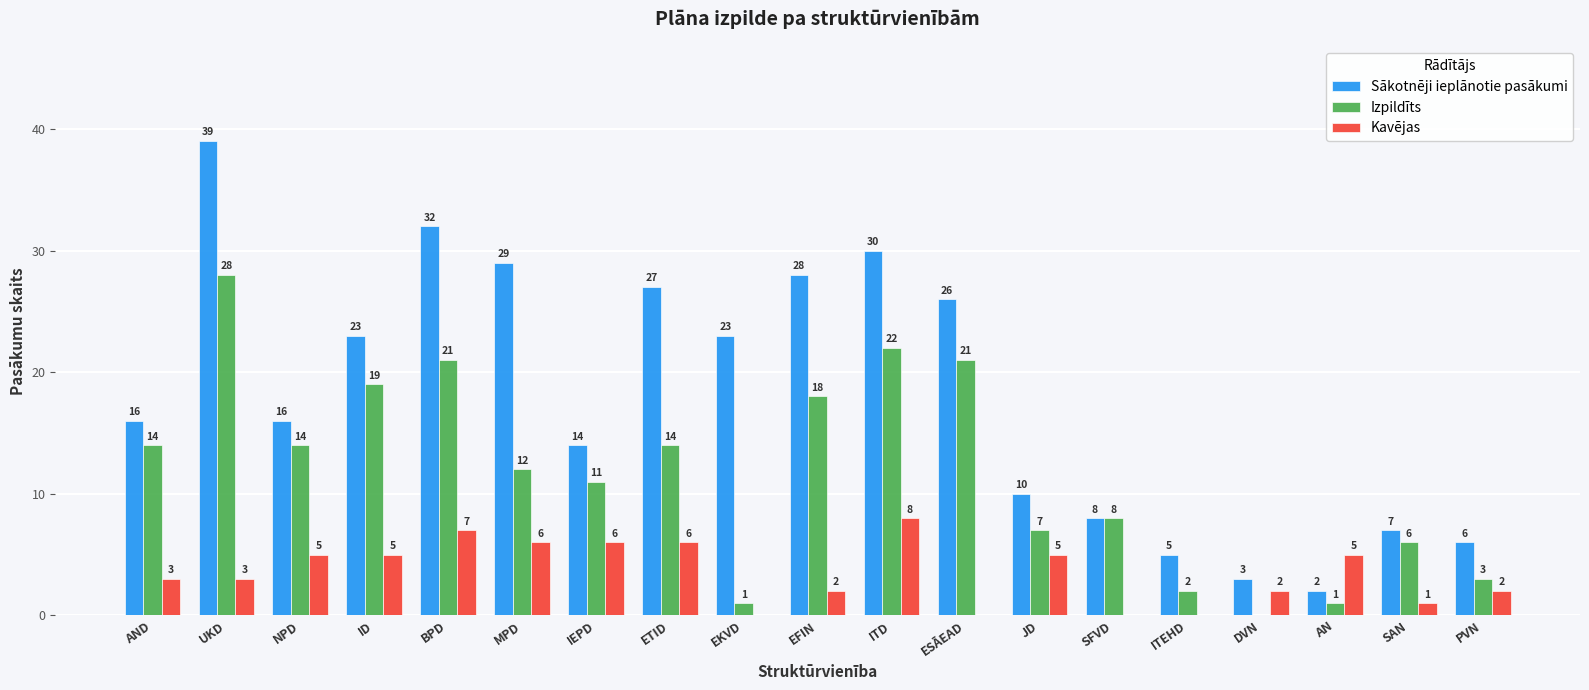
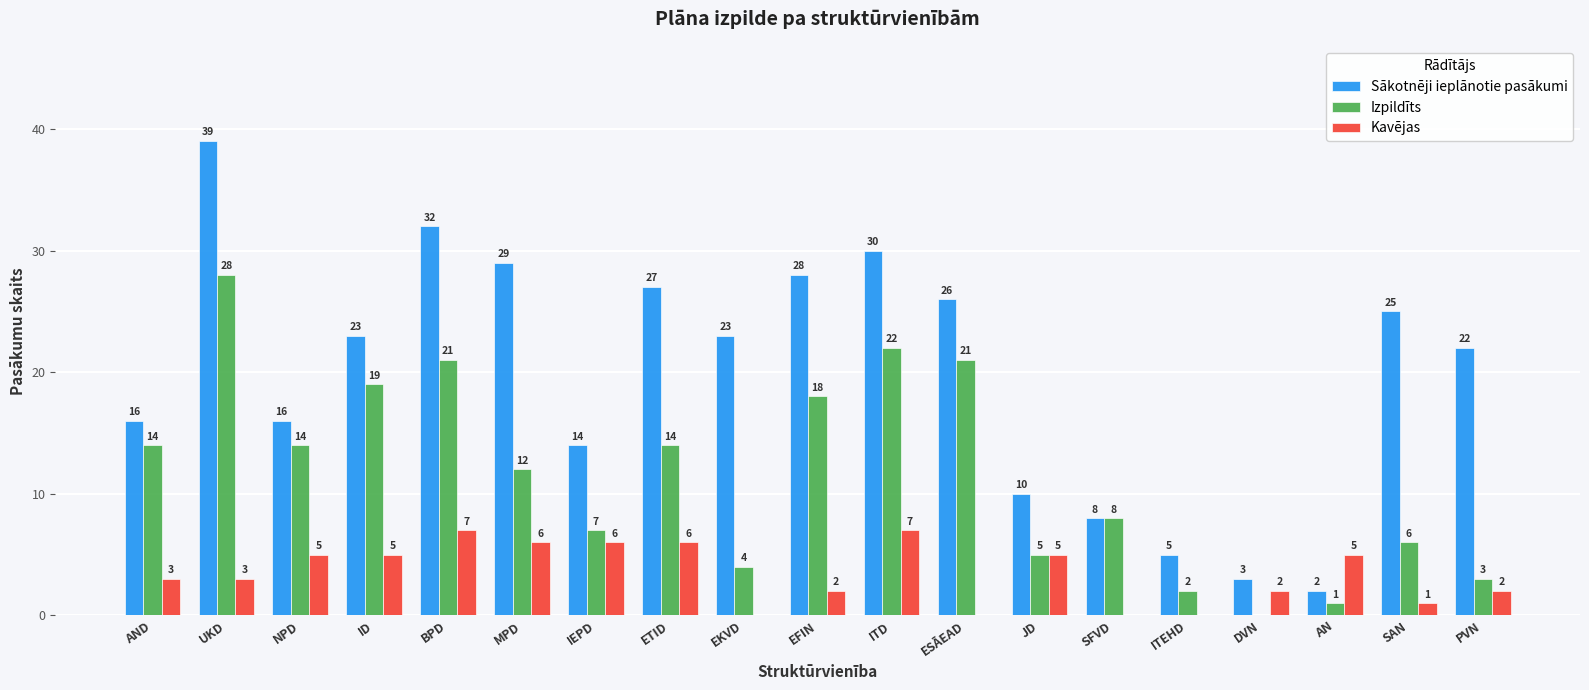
  {
    "Sākotnēji ieplānotie pasākumi": {
      "AND": 16,
      "UKD": 39,
      "NPD": 16,
      "ID": 23,
      "BPD": 32,
      "MPD": 29,
      "IEPD": 14,
      "ETID": 27,
      "EKVD": 23,
      "EFIN": 28,
      "ITD": 30,
      "ESĀEAD": 26,
      "JD": 10,
      "SFVD": 8,
      "ITEHD": 5,
      "DVN": 3,
      "AN": 2,
-     "SAN": 7,
-     "PVN": 6
+     "SAN": 25,
+     "PVN": 22
    },
    "Izpildīts": {
      "AND": 14,
      "UKD": 28,
      "NPD": 14,
      "ID": 19,
      "BPD": 21,
      "MPD": 12,
-     "IEPD": 11,
+     "IEPD": 7,
      "ETID": 14,
-     "EKVD": 1,
+     "EKVD": 4,
      "EFIN": 18,
      "ITD": 22,
      "ESĀEAD": 21,
-     "JD": 7,
+     "JD": 5,
      "SFVD": 8,
      "ITEHD": 2,
      "AN": 1,
      "SAN": 6,
      "PVN": 3
    },
    "Kavējas": {
      "AND": 3,
      "UKD": 3,
      "NPD": 5,
      "ID": 5,
      "BPD": 7,
      "MPD": 6,
      "IEPD": 6,
      "ETID": 6,
      "EFIN": 2,
-     "ITD": 8,
+     "ITD": 7,
      "JD": 5,
      "DVN": 2,
      "AN": 5,
      "SAN": 1,
      "PVN": 2
    }
  }
